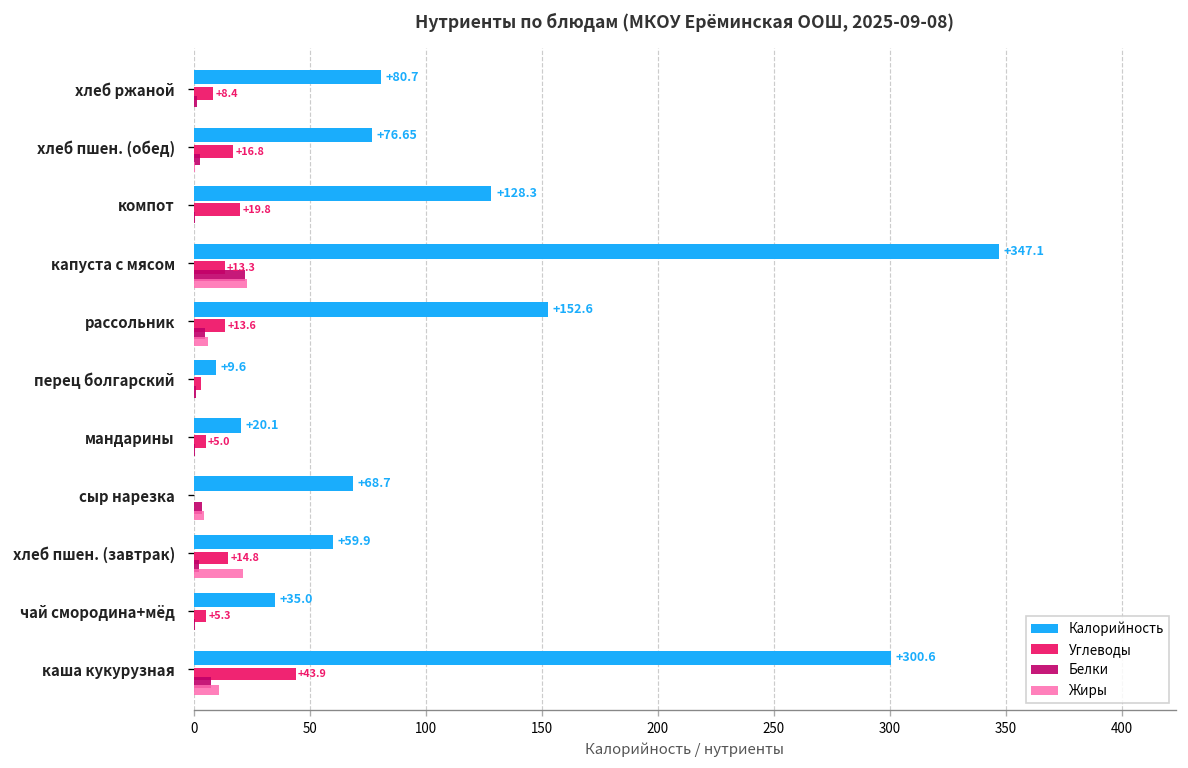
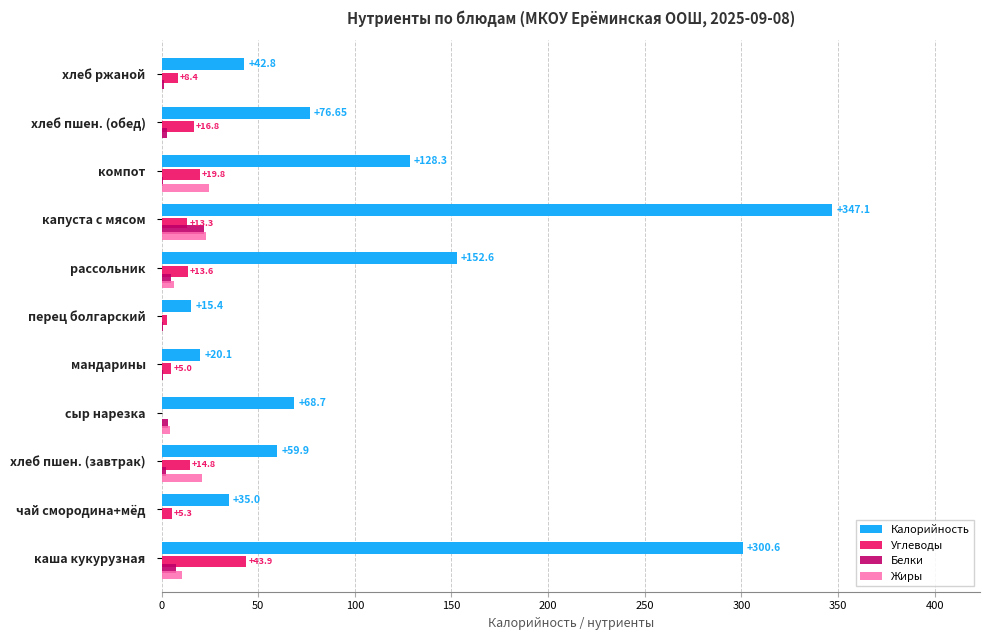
  {
    "Калорийность": {
-     "хлеб ржаной": "+80.7",
+     "хлеб ржаной": "+42.8",
      "хлеб пшен. (обед)": "+76.65",
      "компот": "+128.3",
      "капуста с мясом": "+347.1",
      "рассольник": "+152.6",
-     "перец болгарский": "+9.6",
+     "перец болгарский": "+15.4",
      "мандарины": "+20.1",
      "сыр нарезка": "+68.7",
      "хлеб пшен. (завтрак)": "+59.9",
      "чай смородина+мёд": "+35.0",
      "каша кукурузная": "+300.6"
    },
    "Жиры": {
-     "компот": "0",
+     "компот": "24",
      "капуста с мясом": "23",
      "рассольник": "6",
      "сыр нарезка": "4",
      "хлеб пшен. (завтрак)": "21",
      "каша кукурузная": "11"
    }
  }
